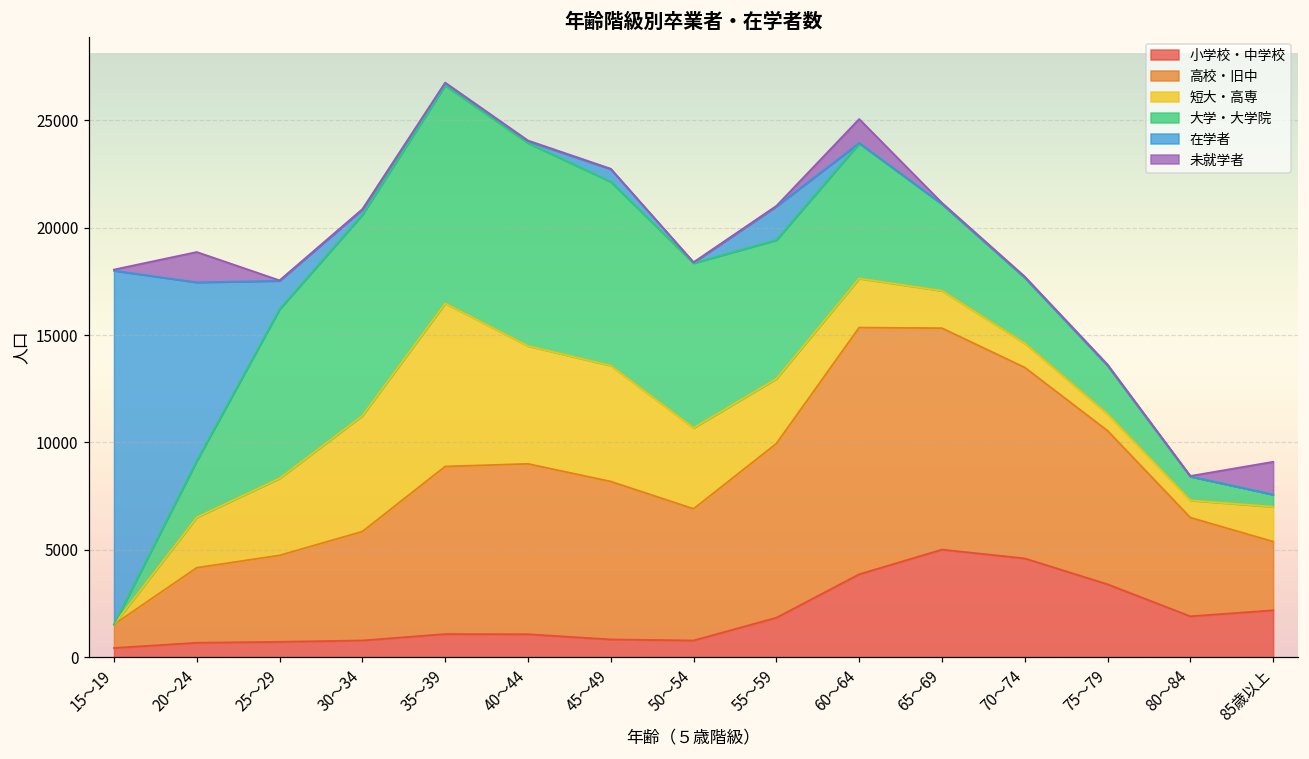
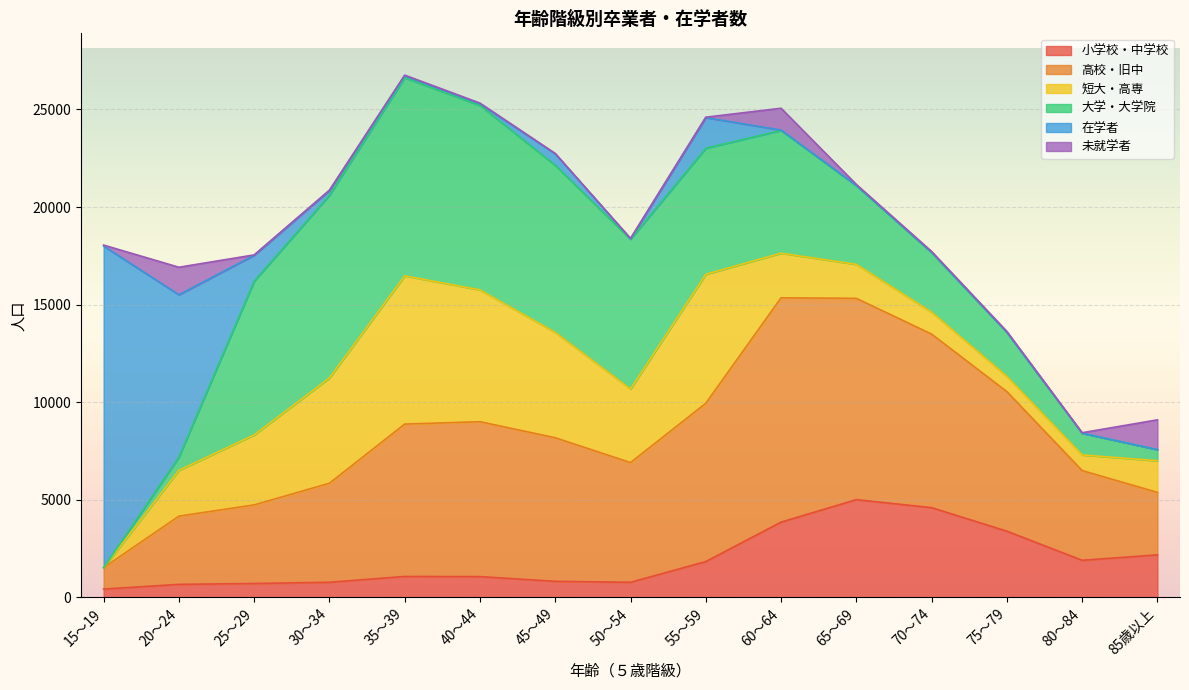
  {
    "短大・高専": {
      "20～24": 2300,
      "25～29": 3600,
      "30～34": 5400,
      "35～39": 7600,
-     "40～44": 5500,
+     "40～44": 6800,
      "45～49": 5400,
      "50～54": 3800,
-     "55～59": 3000,
+     "55～59": 6600,
      "60～64": 2300,
      "65～69": 1700,
      "70～74": 1100,
      "75～79": 800,
      "80～84": 800,
      "85歳以上": 1600
    },
    "大学・大学院": {
-     "20～24": 2600,
+     "20～24": 700,
      "25～29": 7900,
      "30～34": 9400,
      "45～49": 8600,
      "55～59": 6500
    },
    "在学者": {
      "20～24": 8300
    },
    "未就学者": {
      "20～24": 1400,
      "60～64": 1100,
      "85歳以上": 1500
    }
  }
